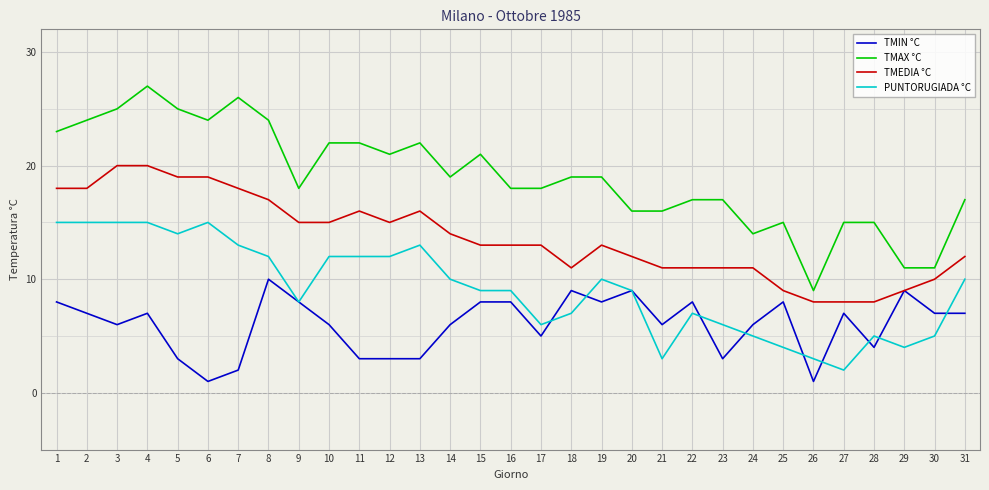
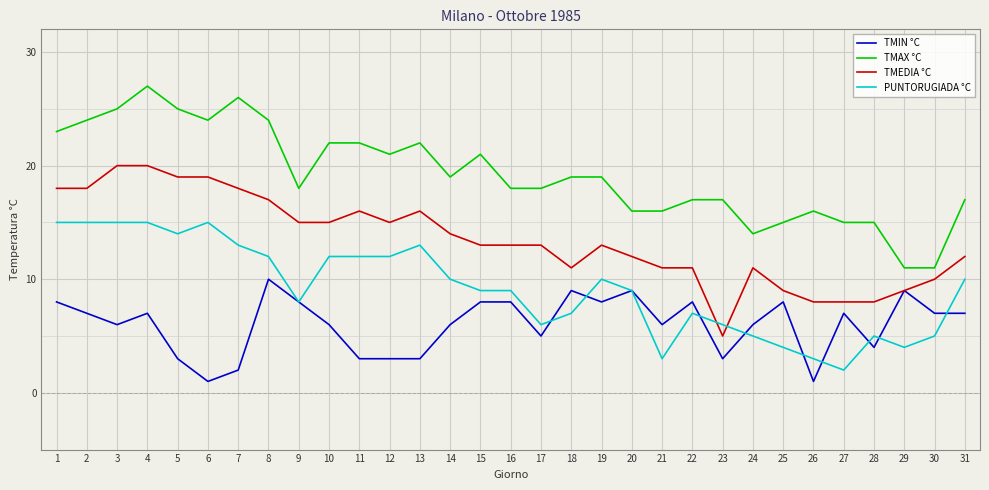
  {
    "TMIN °C": {
      "1": 8,
      "2": 7,
      "3": 6,
      "4": 7,
      "5": 3,
      "6": 1,
      "7": 2,
      "8": 10,
      "10": 6,
      "11": 3,
      "12": 3,
      "13": 3,
      "14": 6,
      "15": 8,
      "16": 8,
      "17": 5,
      "18": 9,
      "19": 8,
      "21": 6,
      "22": 8,
      "23": 3,
      "24": 6,
      "25": 8,
      "26": 1,
      "27": 7,
      "28": 4,
      "30": 7,
      "31": 7
    },
    "TMAX °C": {
      "1": 23,
      "2": 24,
      "3": 25,
      "4": 27,
      "5": 25,
      "6": 24,
      "7": 26,
      "8": 24,
      "9": 18,
      "10": 22,
      "11": 22,
      "12": 21,
      "13": 22,
      "14": 19,
      "15": 21,
      "16": 18,
      "17": 18,
      "18": 19,
      "19": 19,
      "20": 16,
      "21": 16,
      "22": 17,
      "23": 17,
      "24": 14,
      "25": 15,
-     "26": 9,
+     "26": 16,
      "27": 15,
      "28": 15,
      "29": 11,
      "30": 11,
      "31": 17
    },
    "TMEDIA °C": {
      "1": 18,
      "2": 18,
      "3": 20,
      "4": 20,
      "5": 19,
      "6": 19,
      "7": 18,
      "8": 17,
      "9": 15,
      "10": 15,
      "11": 16,
      "12": 15,
      "13": 16,
      "14": 14,
      "15": 13,
      "16": 13,
      "17": 13,
      "18": 11,
      "19": 13,
      "20": 12,
      "21": 11,
      "22": 11,
-     "23": 11,
+     "23": 5,
      "24": 11,
      "25": 9,
      "26": 8,
      "27": 8,
      "28": 8,
      "30": 10,
      "31": 12
    },
    "PUNTORUGIADA °C": {
      "1": 15,
      "2": 15,
      "3": 15,
      "4": 15,
      "5": 14,
      "6": 15,
      "7": 13,
      "8": 12,
      "10": 12,
      "11": 12,
      "12": 12,
      "13": 13,
      "14": 10,
      "15": 9,
      "16": 9,
      "17": 6,
      "18": 7,
      "19": 10,
      "21": 3,
      "22": 7,
      "23": 6,
      "24": 5,
      "25": 4,
      "26": 3,
      "27": 2,
      "28": 5,
      "29": 4,
      "30": 5,
      "31": 10
    }
  }
